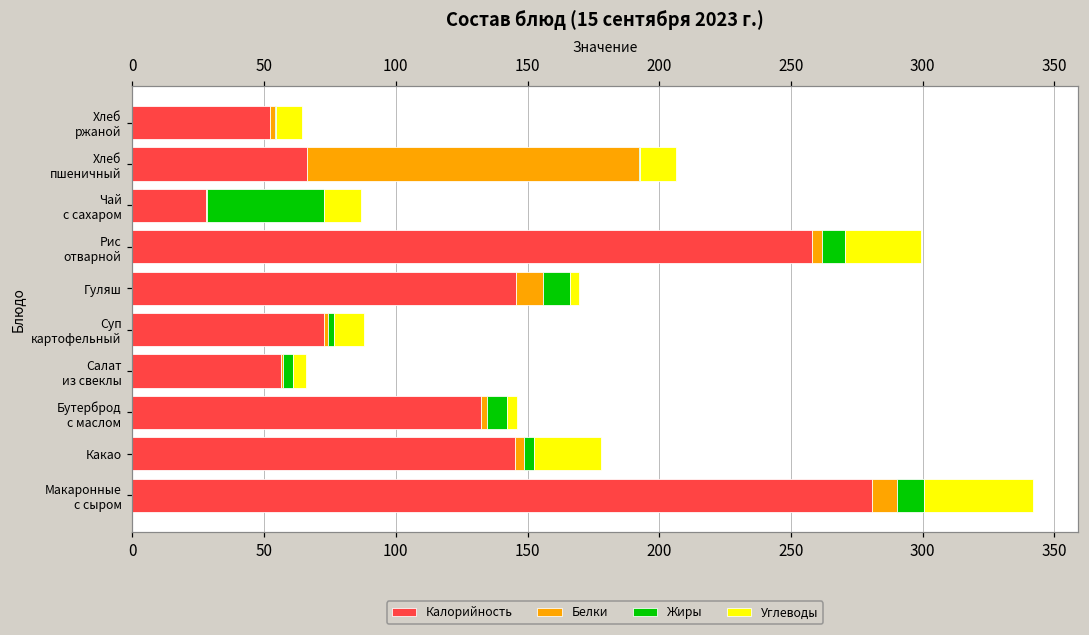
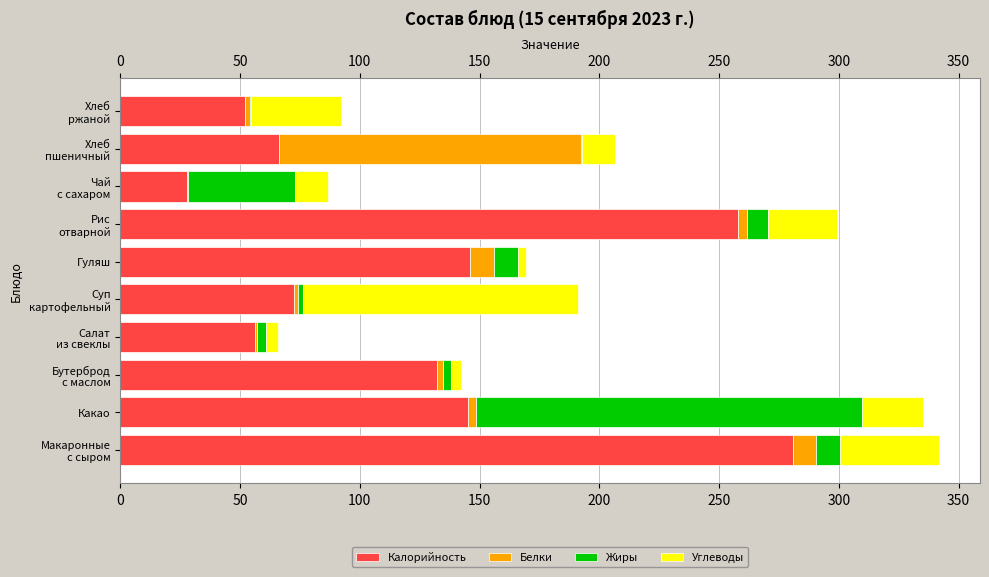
  {
    "Калорийность": {
      "Хлеб ржаной": 52,
      "Хлеб пшеничный": 66,
      "Чай с сахаром": 28,
      "Рис отварной": 258,
      "Гуляш": 146,
      "Суп картофельный": 73,
      "Салат из свеклы": 56,
      "Бутерброд с маслом": 132,
      "Какао": 145,
      "Макаронные с сыром": 281
    },
    "Белки": {
      "Хлеб ржаной": 2,
      "Хлеб пшеничный": 126,
      "Рис отварной": 4,
      "Гуляш": 10,
      "Суп картофельный": 2,
      "Бутерброд с маслом": 2,
      "Какао": 4,
      "Макаронные с сыром": 10
    },
    "Жиры": {
      "Чай с сахаром": 45,
      "Рис отварной": 9,
      "Гуляш": 10,
      "Суп картофельный": 2,
      "Салат из свеклы": 4,
-     "Бутерброд с маслом": 8,
-     "Какао": 4,
+     "Бутерброд с маслом": 3,
+     "Какао": 161,
      "Макаронные с сыром": 10
    },
    "Углеводы": {
-     "Хлеб ржаной": 10,
+     "Хлеб ржаной": 38,
      "Хлеб пшеничный": 14,
      "Чай с сахаром": 14,
      "Рис отварной": 29,
      "Гуляш": 3,
-     "Суп картофельный": 12,
+     "Суп картофельный": 115,
      "Салат из свеклы": 5,
      "Бутерброд с маслом": 4,
      "Какао": 25,
      "Макаронные с сыром": 41
    }
  }
